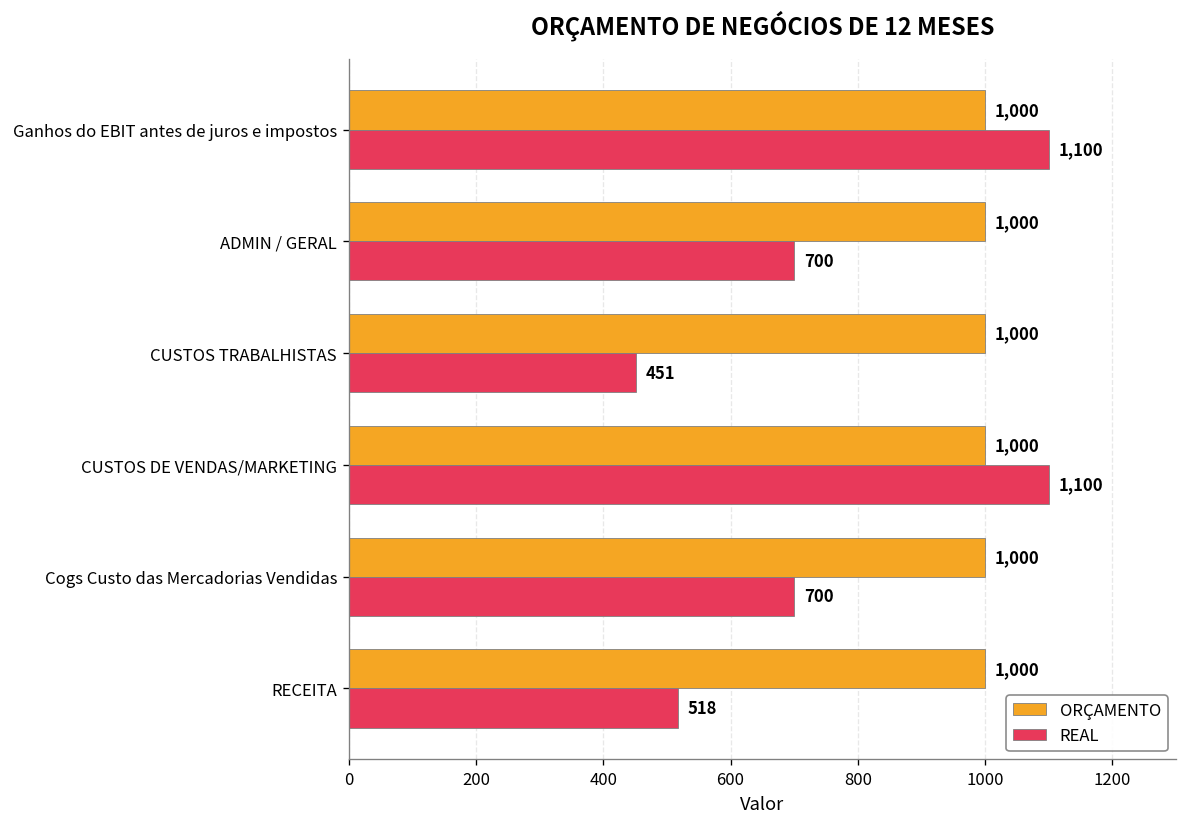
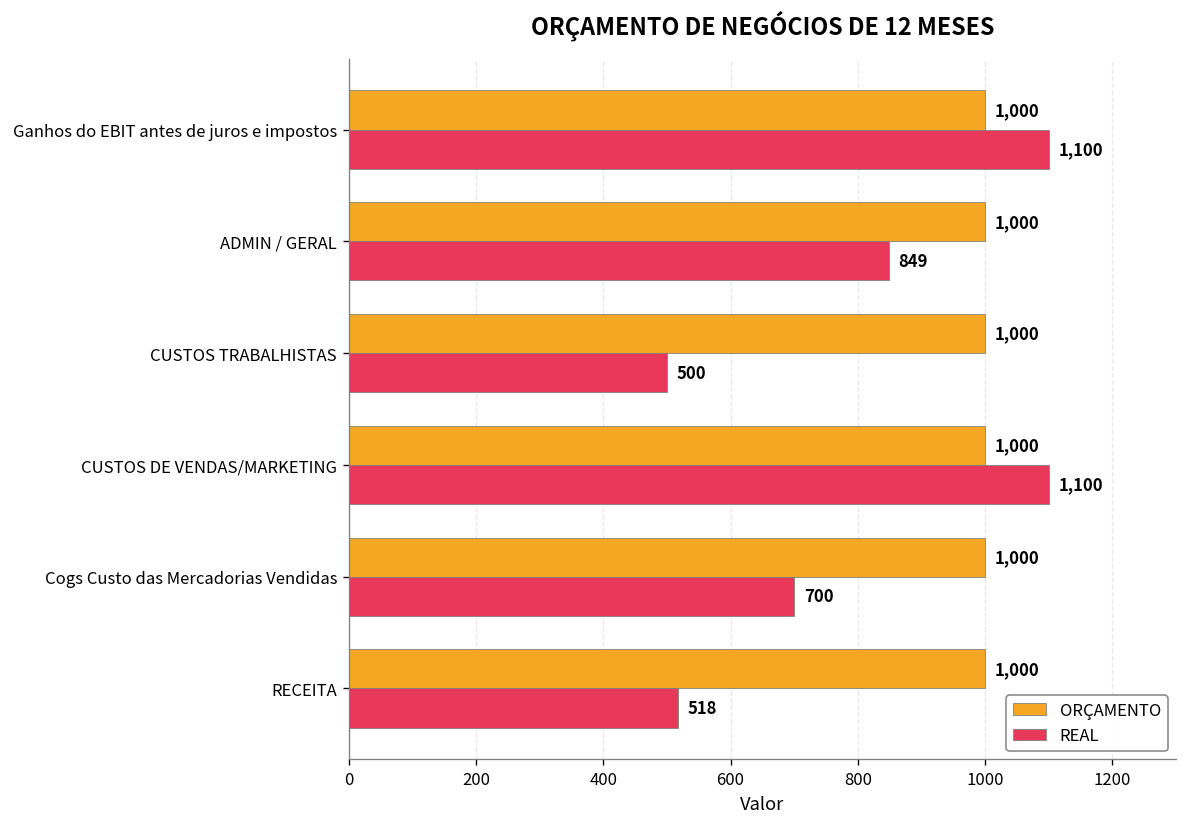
  {
    "ORÇAMENTO": {
      "Ganhos do EBIT antes de juros e impostos": "1,000",
      "ADMIN / GERAL": "1,000",
      "CUSTOS TRABALHISTAS": "1,000",
      "CUSTOS DE VENDAS/MARKETING": "1,000",
      "Cogs Custo das Mercadorias Vendidas": "1,000",
      "RECEITA": "1,000"
    },
    "REAL": {
      "Ganhos do EBIT antes de juros e impostos": "1,100",
-     "ADMIN / GERAL": "700",
-     "CUSTOS TRABALHISTAS": "451",
+     "ADMIN / GERAL": "849",
+     "CUSTOS TRABALHISTAS": "500",
      "CUSTOS DE VENDAS/MARKETING": "1,100",
      "Cogs Custo das Mercadorias Vendidas": "700",
      "RECEITA": "518"
    }
  }
